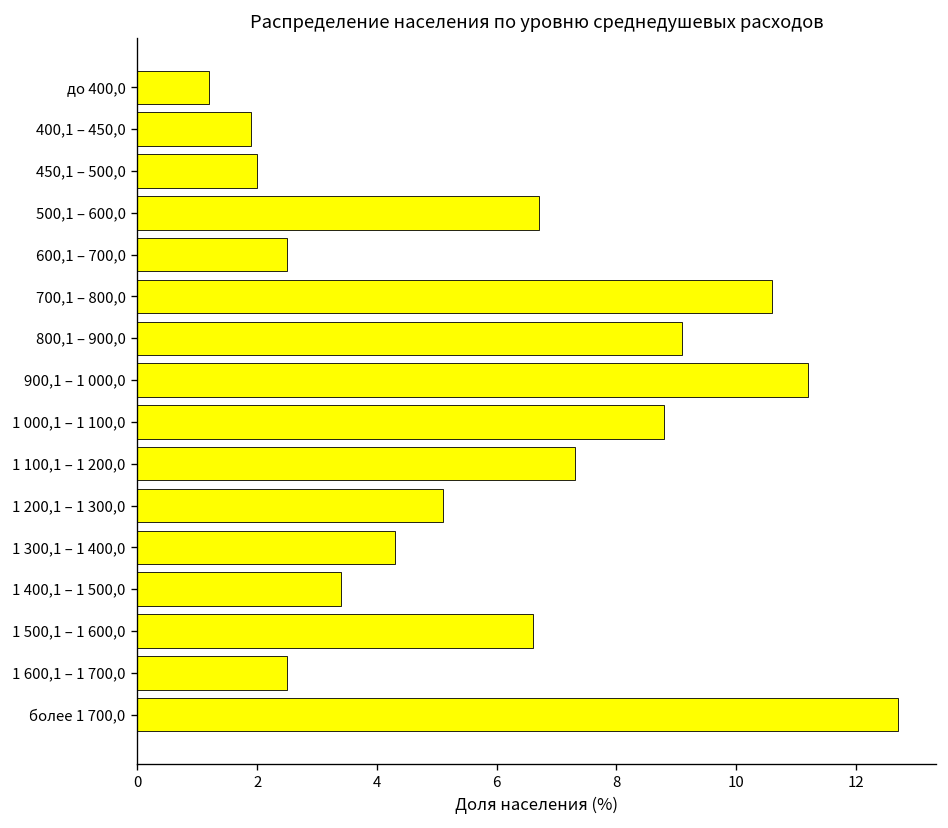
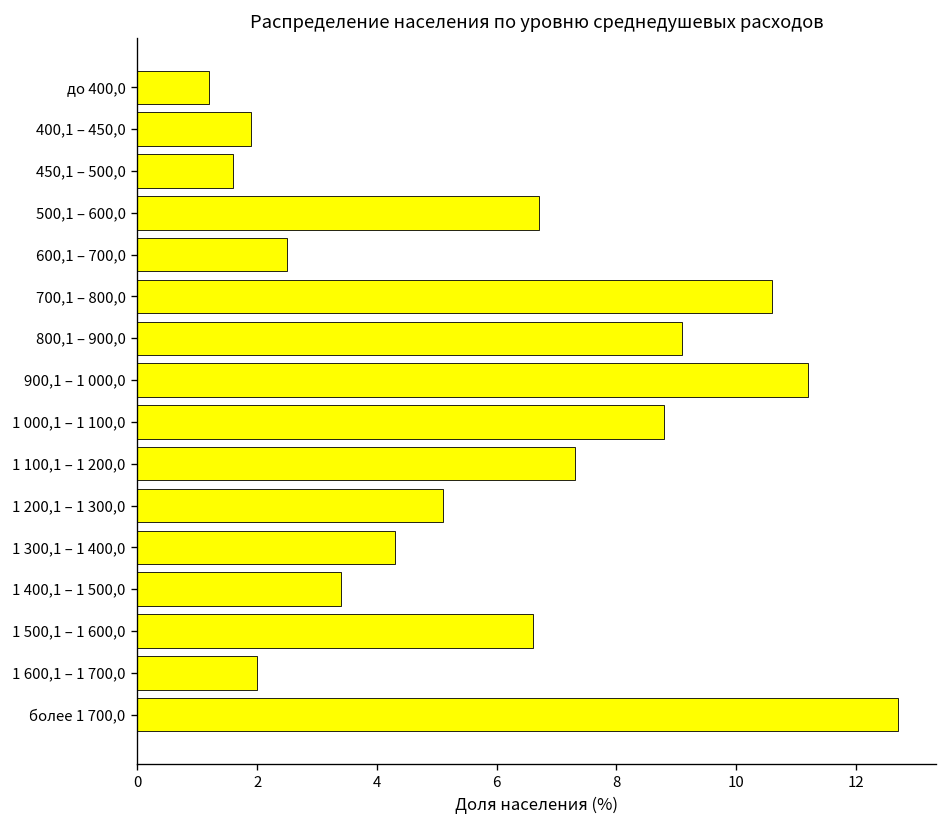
  {
    "до 400,0": 1.2,
    "400,1 – 450,0": 1.9,
-   "450,1 – 500,0": 2.0,
+   "450,1 – 500,0": 1.6,
    "500,1 – 600,0": 6.7,
    "600,1 – 700,0": 2.5,
    "700,1 – 800,0": 10.6,
    "800,1 – 900,0": 9.1,
    "900,1 – 1 000,0": 11.2,
    "1 000,1 – 1 100,0": 8.8,
    "1 100,1 – 1 200,0": 7.3,
    "1 200,1 – 1 300,0": 5.1,
    "1 300,1 – 1 400,0": 4.3,
    "1 400,1 – 1 500,0": 3.4,
    "1 500,1 – 1 600,0": 6.6,
-   "1 600,1 – 1 700,0": 2.5,
+   "1 600,1 – 1 700,0": 2.0,
    "более 1 700,0": 12.7
  }
